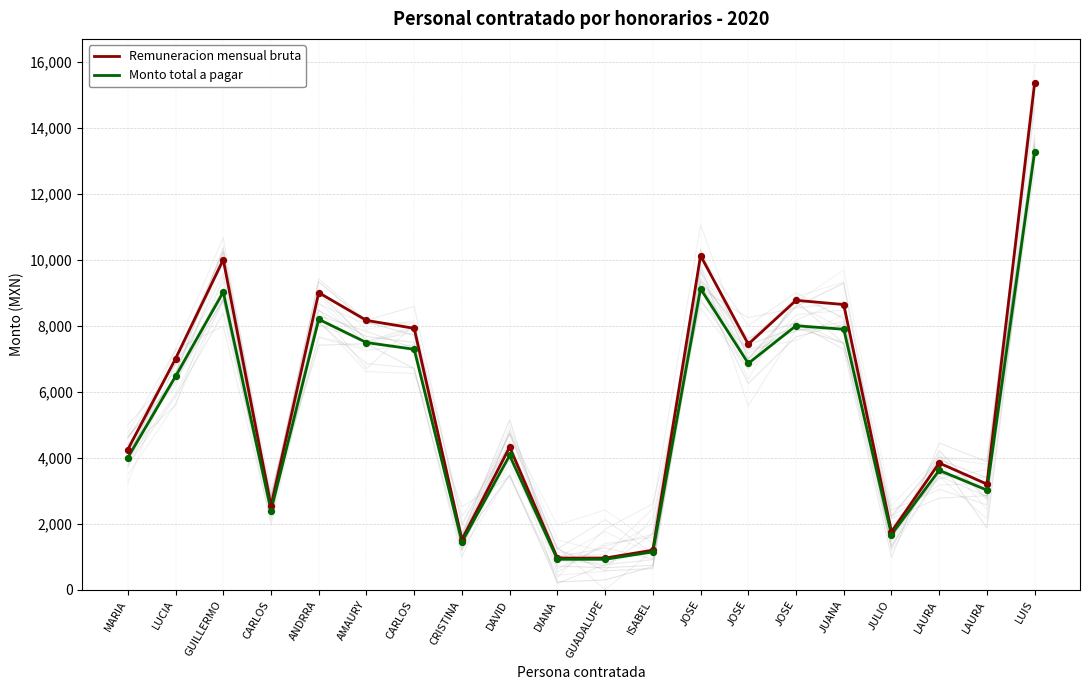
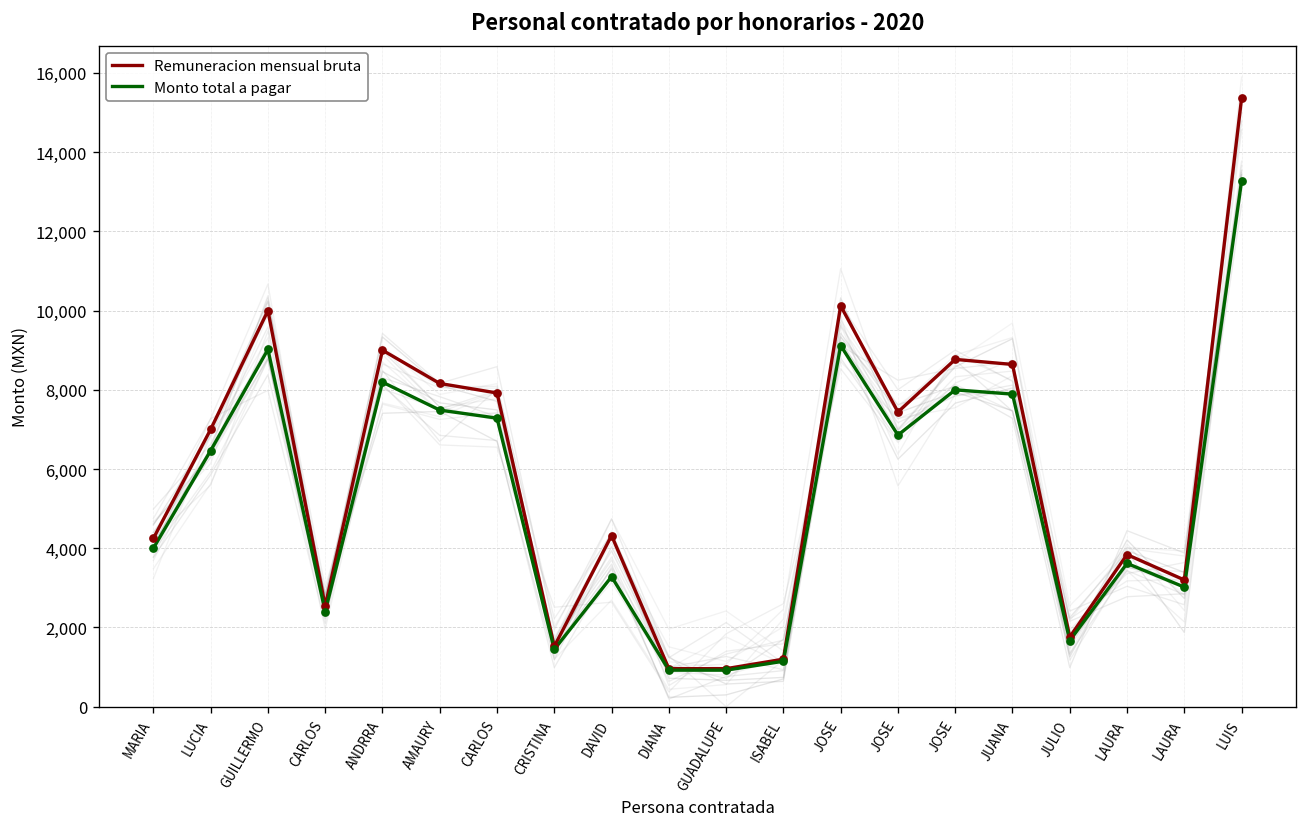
  {
    "Monto total a pagar": {
      "GUILLERMO": "9,000",
-     "DAVID": "4,100",
+     "DAVID": "3,300",
      "LUIS": "13,300"
    }
  }
